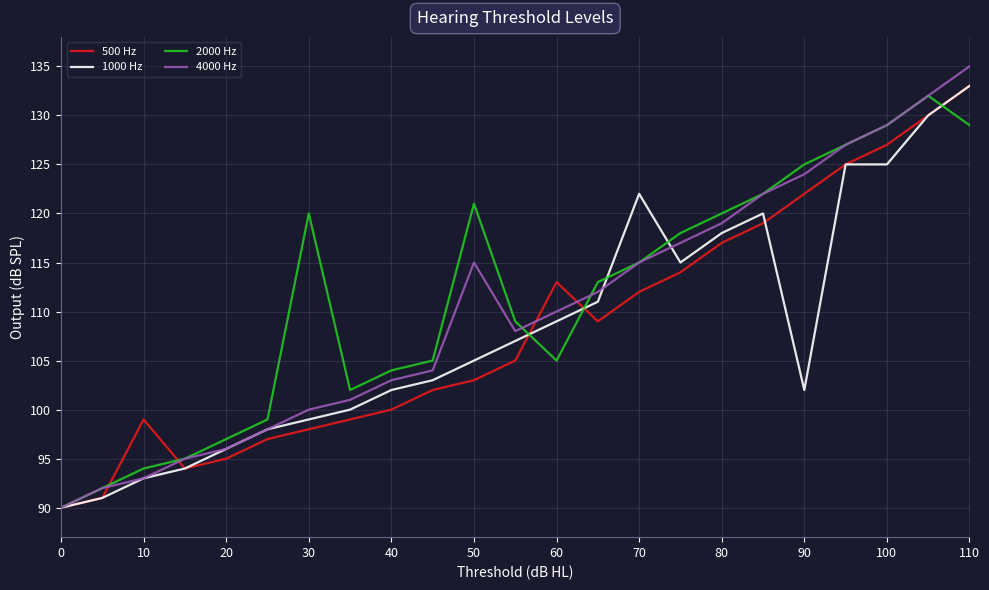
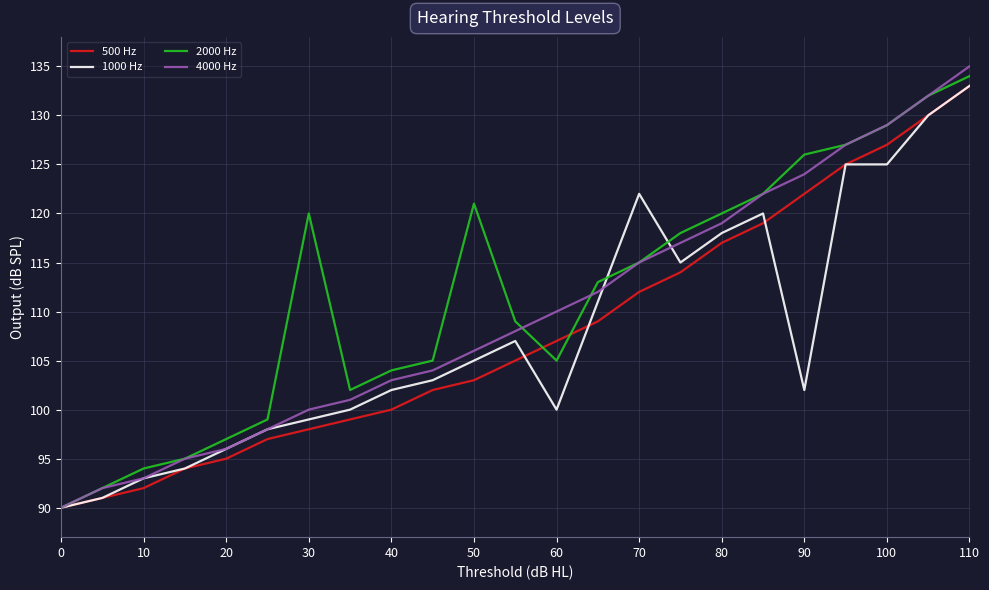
  {
    "500 Hz": {
-     "10": 99,
+     "10": 92,
      "20": 95,
      "30": 98,
      "40": 100,
      "50": 103,
-     "60": 113,
+     "60": 107,
      "70": 112,
      "80": 117,
      "90": 122,
      "100": 127
    },
    "1000 Hz": {
      "30": 99,
      "40": 102,
      "50": 105,
-     "60": 109,
+     "60": 100,
      "70": 122,
      "80": 118,
      "90": 102,
      "100": 125
    },
    "2000 Hz": {
      "10": 94,
      "20": 97,
      "30": 120,
      "40": 104,
      "50": 121,
      "60": 105,
      "80": 120,
-     "90": 125,
-     "110": 129
+     "90": 126,
+     "110": 134
    },
    "4000 Hz": {
      "30": 100,
      "40": 103,
-     "50": 115,
+     "50": 106,
      "60": 110,
      "80": 119,
      "90": 124,
      "110": 135
    }
  }
